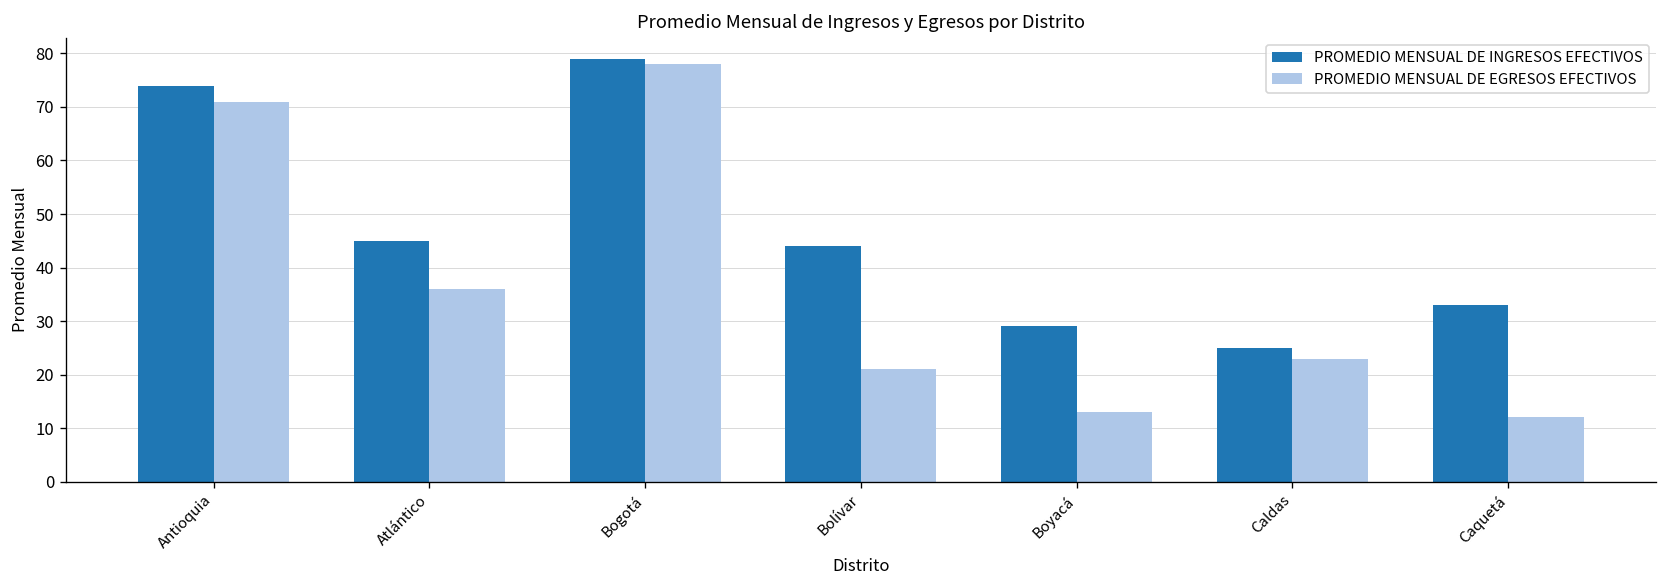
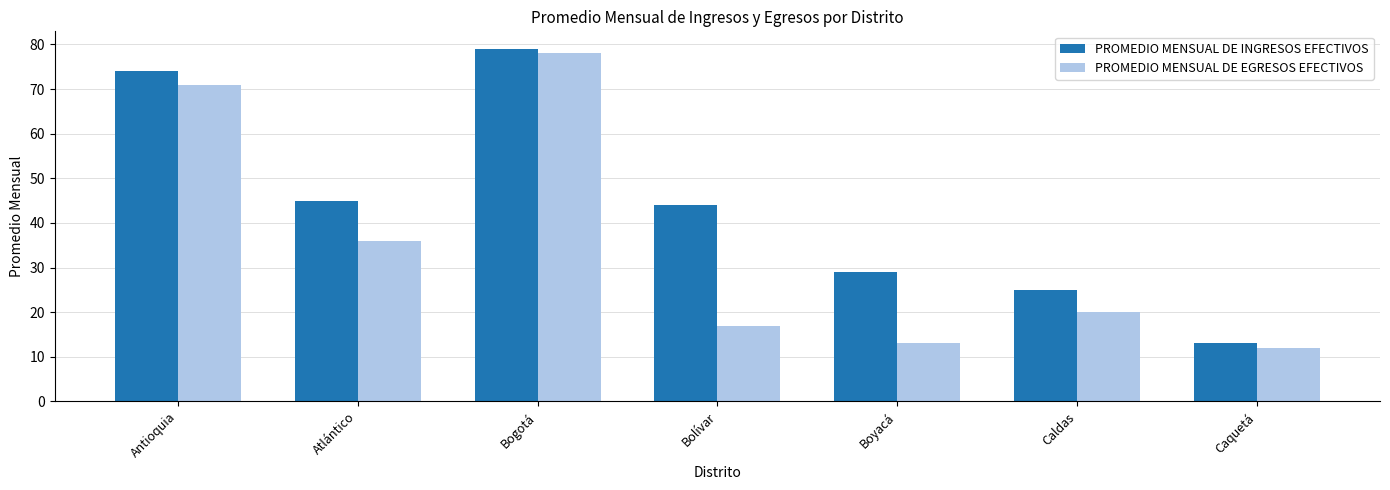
  {
    "PROMEDIO MENSUAL DE INGRESOS EFECTIVOS": {
      "Antioquia": 74,
      "Atlántico": 45,
      "Bogotá": 79,
      "Bolívar": 44,
      "Boyacá": 29,
      "Caldas": 25,
-     "Caquetá": 33
+     "Caquetá": 13
    },
    "PROMEDIO MENSUAL DE EGRESOS EFECTIVOS": {
      "Antioquia": 71,
      "Atlántico": 36,
      "Bogotá": 78,
-     "Bolívar": 21,
+     "Bolívar": 17,
      "Boyacá": 13,
-     "Caldas": 23,
+     "Caldas": 20,
      "Caquetá": 12
    }
  }
